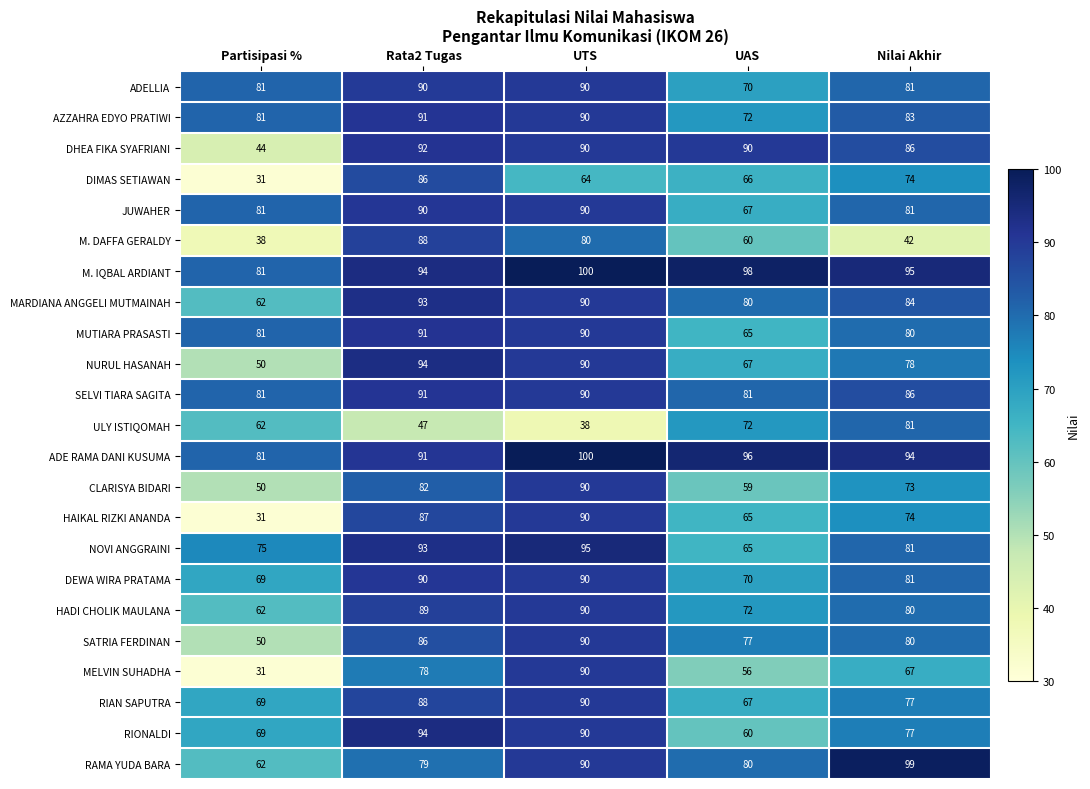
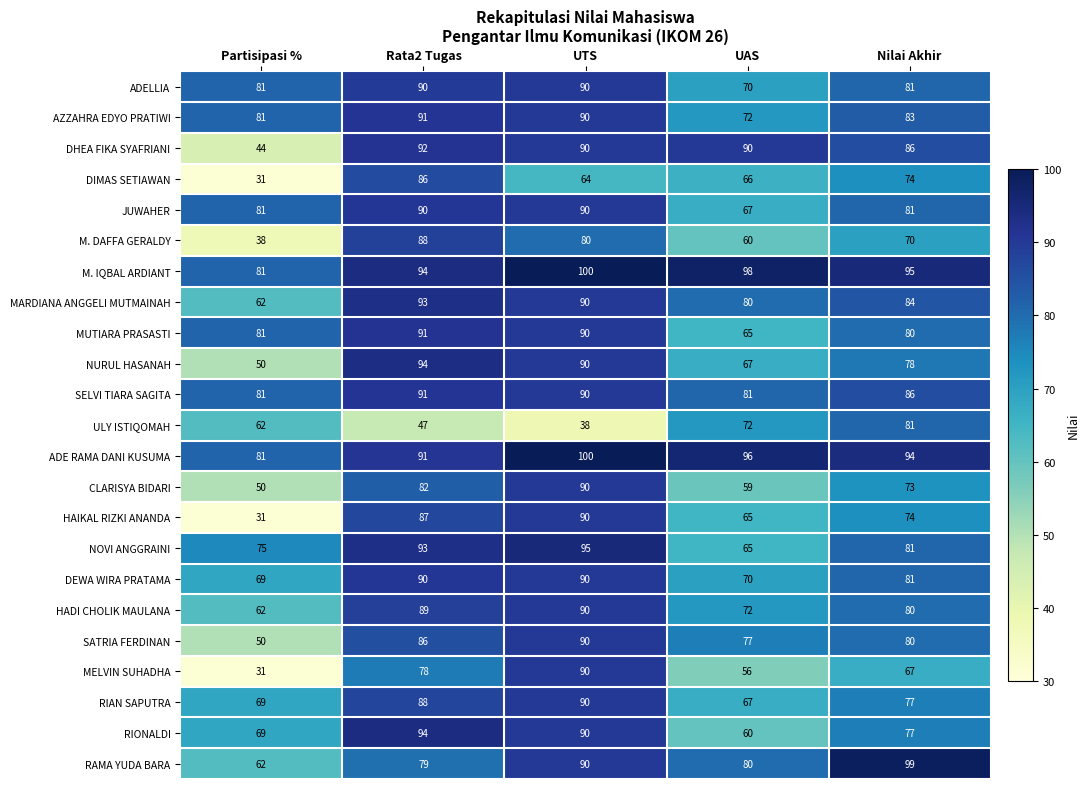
  {
    "ADELLIA": {
      "Partisipasi %": 81,
      "Rata2 Tugas": 90,
      "UTS": 90,
      "UAS": 70,
      "Nilai Akhir": 81
    },
    "AZZAHRA EDYO PRATIWI": {
      "Partisipasi %": 81,
      "Rata2 Tugas": 91,
      "UTS": 90,
      "UAS": 72,
      "Nilai Akhir": 83
    },
    "DHEA FIKA SYAFRIANI": {
      "Partisipasi %": 44,
      "Rata2 Tugas": 92,
      "UTS": 90,
      "UAS": 90,
      "Nilai Akhir": 86
    },
    "DIMAS SETIAWAN": {
      "Partisipasi %": 31,
      "Rata2 Tugas": 86,
      "UTS": 64,
      "UAS": 66,
      "Nilai Akhir": 74
    },
    "JUWAHER": {
      "Partisipasi %": 81,
      "Rata2 Tugas": 90,
      "UTS": 90,
      "UAS": 67,
      "Nilai Akhir": 81
    },
    "M. DAFFA GERALDY": {
      "Partisipasi %": 38,
      "Rata2 Tugas": 88,
      "UTS": 80,
      "UAS": 60,
-     "Nilai Akhir": 42
+     "Nilai Akhir": 70
    },
    "M. IQBAL ARDIANT": {
      "Partisipasi %": 81,
      "Rata2 Tugas": 94,
      "UTS": 100,
      "UAS": 98,
      "Nilai Akhir": 95
    },
    "MARDIANA ANGGELI MUTMAINAH": {
      "Partisipasi %": 62,
      "Rata2 Tugas": 93,
      "UTS": 90,
      "UAS": 80,
      "Nilai Akhir": 84
    },
    "MUTIARA PRASASTI": {
      "Partisipasi %": 81,
      "Rata2 Tugas": 91,
      "UTS": 90,
      "UAS": 65,
      "Nilai Akhir": 80
    },
    "NURUL HASANAH": {
      "Partisipasi %": 50,
      "Rata2 Tugas": 94,
      "UTS": 90,
      "UAS": 67,
      "Nilai Akhir": 78
    },
    "SELVI TIARA SAGITA": {
      "Partisipasi %": 81,
      "Rata2 Tugas": 91,
      "UTS": 90,
      "UAS": 81,
      "Nilai Akhir": 86
    },
    "ULY ISTIQOMAH": {
      "Partisipasi %": 62,
      "Rata2 Tugas": 47,
      "UTS": 38,
      "UAS": 72,
      "Nilai Akhir": 81
    },
    "ADE RAMA DANI KUSUMA": {
      "Partisipasi %": 81,
      "Rata2 Tugas": 91,
      "UTS": 100,
      "UAS": 96,
      "Nilai Akhir": 94
    },
    "CLARISYA BIDARI": {
      "Partisipasi %": 50,
      "Rata2 Tugas": 82,
      "UTS": 90,
      "UAS": 59,
      "Nilai Akhir": 73
    },
    "HAIKAL RIZKI ANANDA": {
      "Partisipasi %": 31,
      "Rata2 Tugas": 87,
      "UTS": 90,
      "UAS": 65,
      "Nilai Akhir": 74
    },
    "NOVI ANGGRAINI": {
      "Partisipasi %": 75,
      "Rata2 Tugas": 93,
      "UTS": 95,
      "UAS": 65,
      "Nilai Akhir": 81
    },
    "DEWA WIRA PRATAMA": {
      "Partisipasi %": 69,
      "Rata2 Tugas": 90,
      "UTS": 90,
      "UAS": 70,
      "Nilai Akhir": 81
    },
    "HADI CHOLIK MAULANA": {
      "Partisipasi %": 62,
      "Rata2 Tugas": 89,
      "UTS": 90,
      "UAS": 72,
      "Nilai Akhir": 80
    },
    "SATRIA FERDINAN": {
      "Partisipasi %": 50,
      "Rata2 Tugas": 86,
      "UTS": 90,
      "UAS": 77,
      "Nilai Akhir": 80
    },
    "MELVIN SUHADHA": {
      "Partisipasi %": 31,
      "Rata2 Tugas": 78,
      "UTS": 90,
      "UAS": 56,
      "Nilai Akhir": 67
    },
    "RIAN SAPUTRA": {
      "Partisipasi %": 69,
      "Rata2 Tugas": 88,
      "UTS": 90,
      "UAS": 67,
      "Nilai Akhir": 77
    },
    "RIONALDI": {
      "Partisipasi %": 69,
      "Rata2 Tugas": 94,
      "UTS": 90,
      "UAS": 60,
      "Nilai Akhir": 77
    },
    "RAMA YUDA BARA": {
      "Partisipasi %": 62,
      "Rata2 Tugas": 79,
      "UTS": 90,
      "UAS": 80,
      "Nilai Akhir": 99
    }
  }
